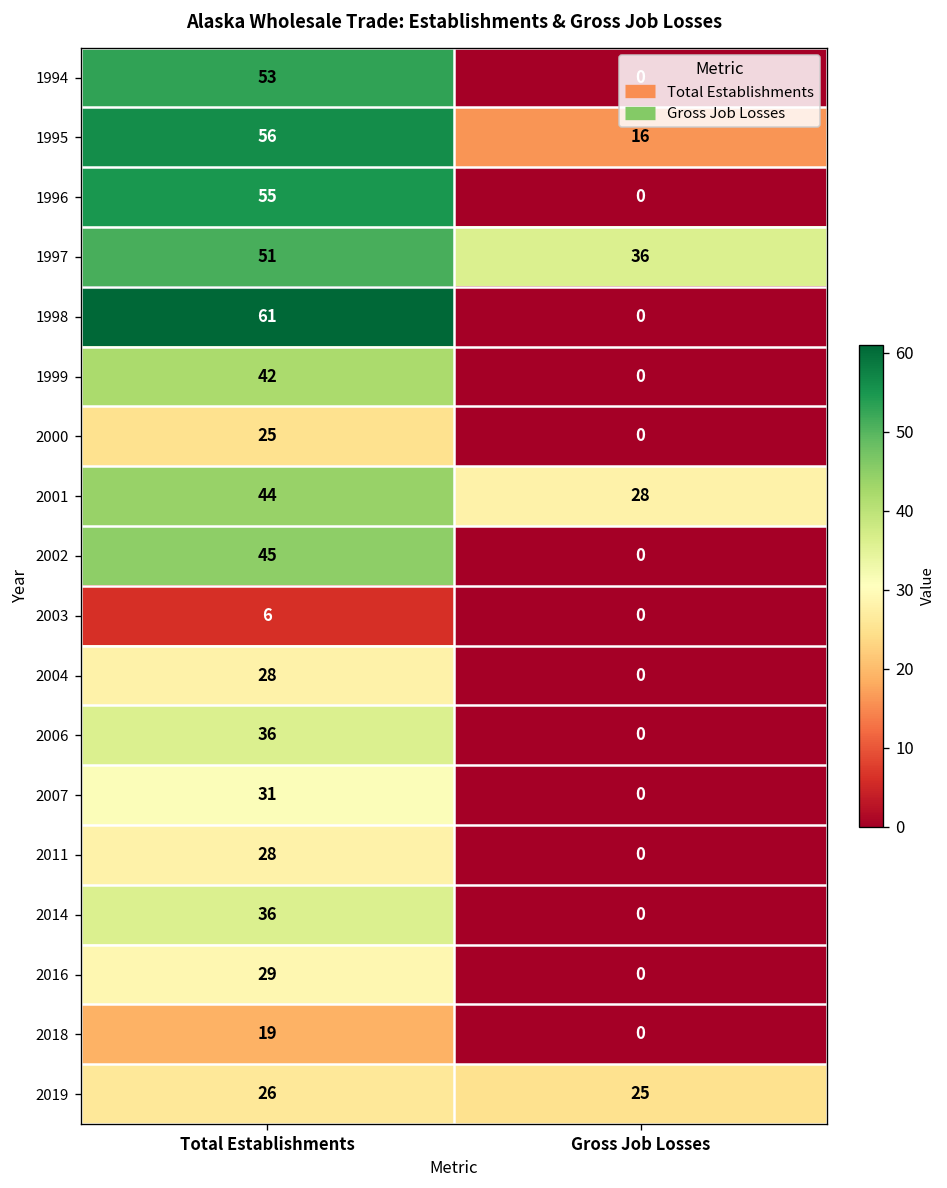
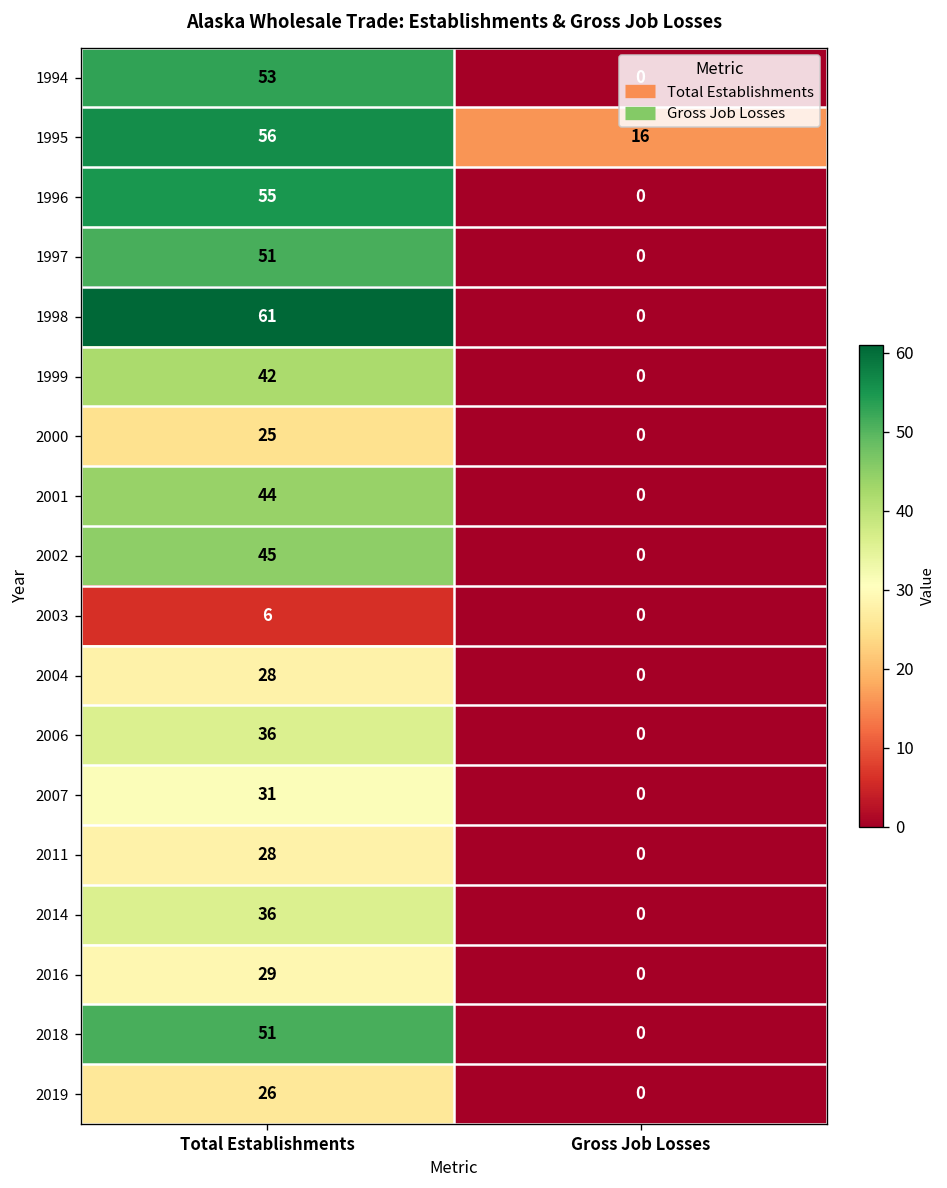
  {
    "1994": {
      "Total Establishments": 53
    },
    "1995": {
      "Total Establishments": 56
    },
    "1996": {
      "Total Establishments": 55,
      "Gross Job Losses": 0
    },
    "1997": {
      "Total Establishments": 51,
-     "Gross Job Losses": 36
+     "Gross Job Losses": 0
    },
    "1998": {
      "Total Establishments": 61,
      "Gross Job Losses": 0
    },
    "1999": {
      "Total Establishments": 42,
      "Gross Job Losses": 0
    },
    "2000": {
      "Total Establishments": 25,
      "Gross Job Losses": 0
    },
    "2001": {
      "Total Establishments": 44,
-     "Gross Job Losses": 28
+     "Gross Job Losses": 0
    },
    "2002": {
      "Total Establishments": 45,
      "Gross Job Losses": 0
    },
    "2003": {
      "Total Establishments": 6,
      "Gross Job Losses": 0
    },
    "2004": {
      "Total Establishments": 28,
      "Gross Job Losses": 0
    },
    "2006": {
      "Total Establishments": 36,
      "Gross Job Losses": 0
    },
    "2007": {
      "Total Establishments": 31,
      "Gross Job Losses": 0
    },
    "2011": {
      "Total Establishments": 28,
      "Gross Job Losses": 0
    },
    "2014": {
      "Total Establishments": 36,
      "Gross Job Losses": 0
    },
    "2016": {
      "Total Establishments": 29,
      "Gross Job Losses": 0
    },
    "2018": {
-     "Total Establishments": 19,
+     "Total Establishments": 51,
      "Gross Job Losses": 0
    },
    "2019": {
      "Total Establishments": 26,
-     "Gross Job Losses": 25
+     "Gross Job Losses": 0
    }
  }
